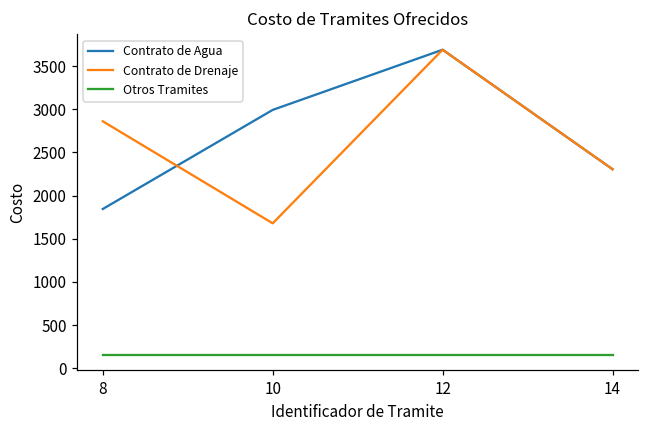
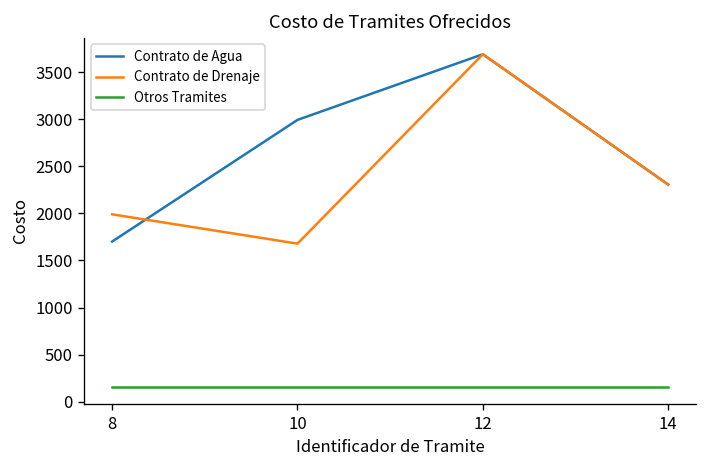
  {
    "Contrato de Agua": {
-     "8": 1800,
+     "8": 1700,
      "10": 3000
    },
    "Contrato de Drenaje": {
-     "8": 2900,
+     "8": 2000,
      "10": 1700
    },
    "Otros Tramites": {
      "8": 200,
      "10": 200,
      "12": 200,
      "14": 200
    }
  }
